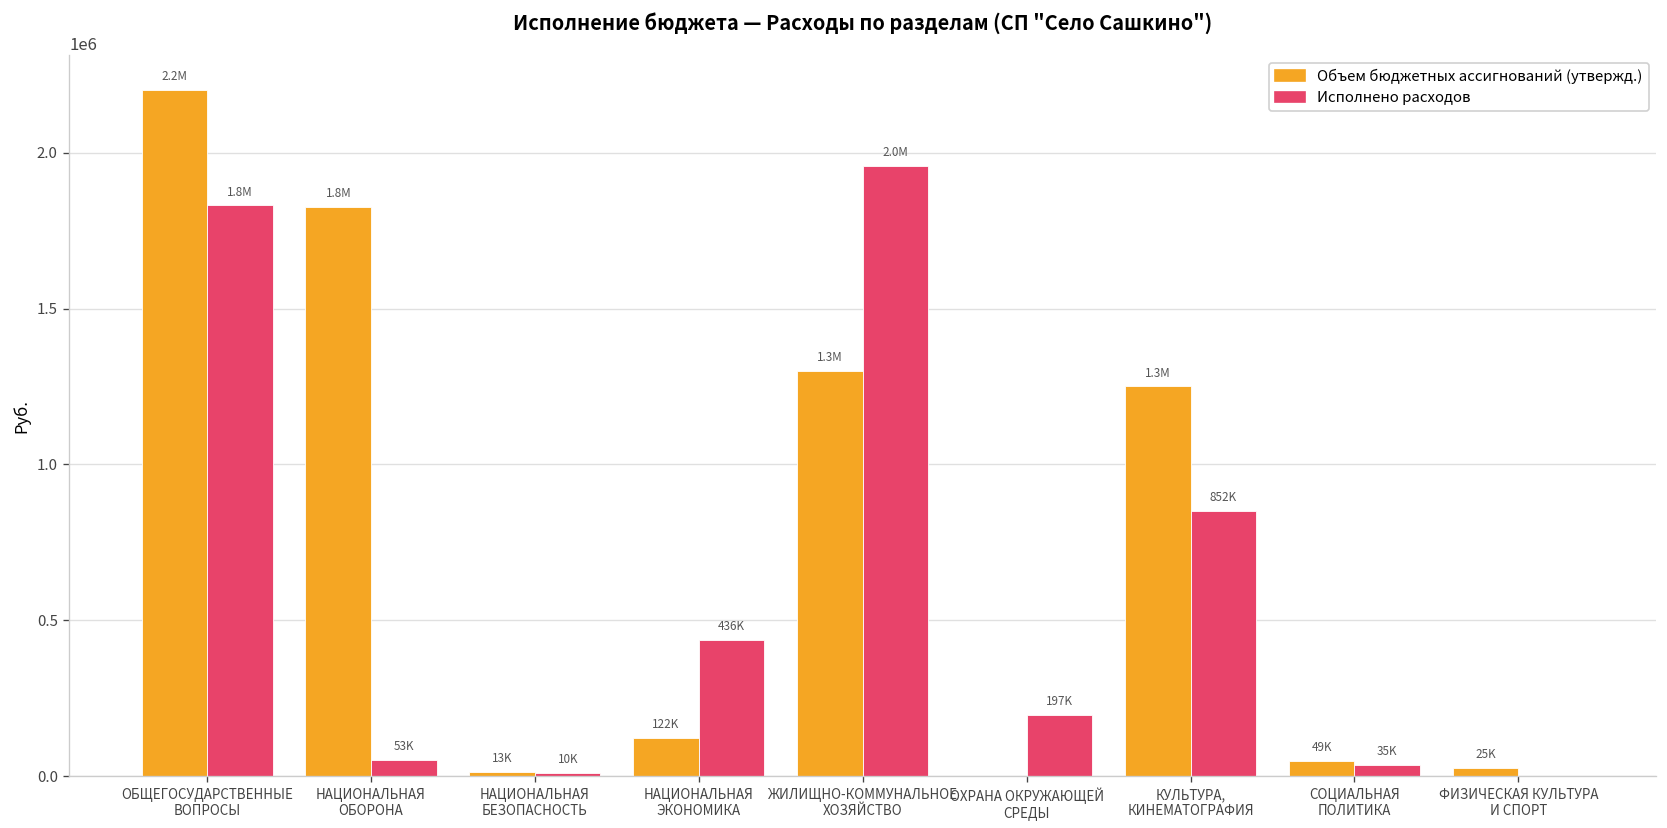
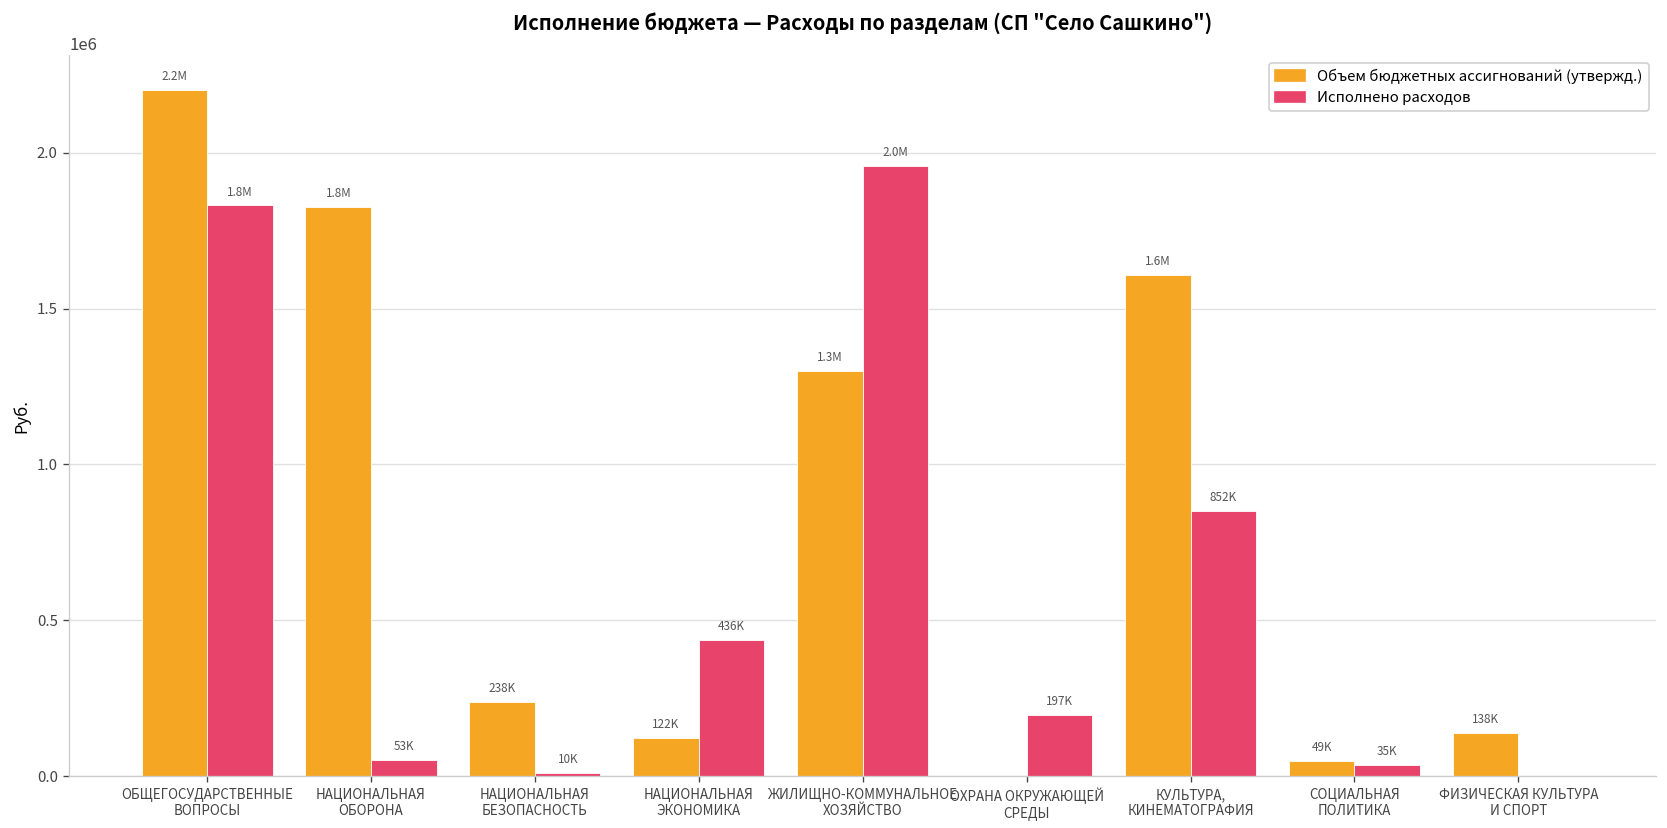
  {
    "Объем бюджетных ассигнований (утвержд.)": {
      "ОБЩЕГОСУДАРСТВЕННЫЕ ВОПРОСЫ": "2.2M",
      "НАЦИОНАЛЬНАЯ ОБОРОНА": "1.8M",
-     "НАЦИОНАЛЬНАЯ БЕЗОПАСНОСТЬ": "13K",
+     "НАЦИОНАЛЬНАЯ БЕЗОПАСНОСТЬ": "238K",
      "НАЦИОНАЛЬНАЯ ЭКОНОМИКА": "122K",
      "ЖИЛИЩНО-КОММУНАЛЬНОЕ ХОЗЯЙСТВО": "1.3M",
-     "КУЛЬТУРА, КИНЕМАТОГРАФИЯ": "1.3M",
+     "КУЛЬТУРА, КИНЕМАТОГРАФИЯ": "1.6M",
      "СОЦИАЛЬНАЯ ПОЛИТИКА": "49K",
-     "ФИЗИЧЕСКАЯ КУЛЬТУРА И СПОРТ": "25K"
+     "ФИЗИЧЕСКАЯ КУЛЬТУРА И СПОРТ": "138K"
    },
    "Исполнено расходов": {
      "ОБЩЕГОСУДАРСТВЕННЫЕ ВОПРОСЫ": "1.8M",
      "НАЦИОНАЛЬНАЯ ОБОРОНА": "53K",
      "НАЦИОНАЛЬНАЯ БЕЗОПАСНОСТЬ": "10K",
      "НАЦИОНАЛЬНАЯ ЭКОНОМИКА": "436K",
      "ЖИЛИЩНО-КОММУНАЛЬНОЕ ХОЗЯЙСТВО": "2.0M",
      "ОХРАНА ОКРУЖАЮЩЕЙ СРЕДЫ": "197K",
      "КУЛЬТУРА, КИНЕМАТОГРАФИЯ": "852K",
      "СОЦИАЛЬНАЯ ПОЛИТИКА": "35K"
    }
  }
